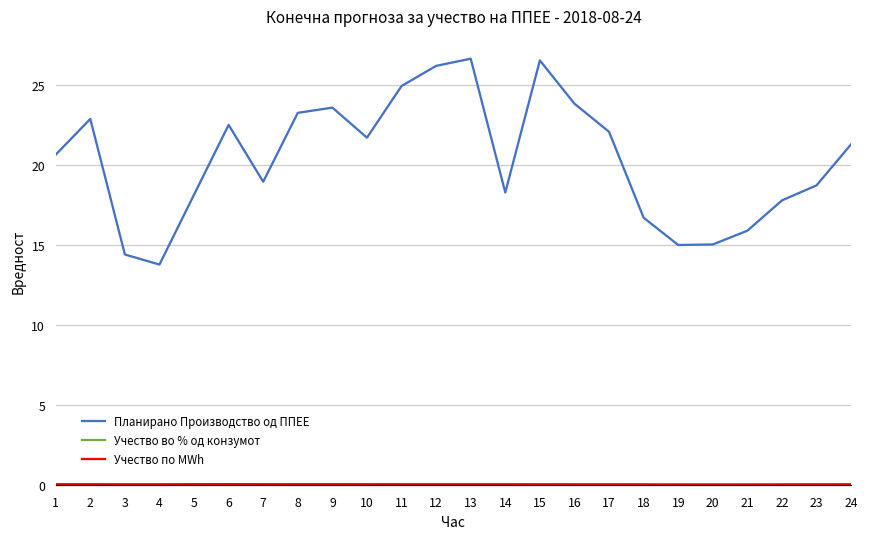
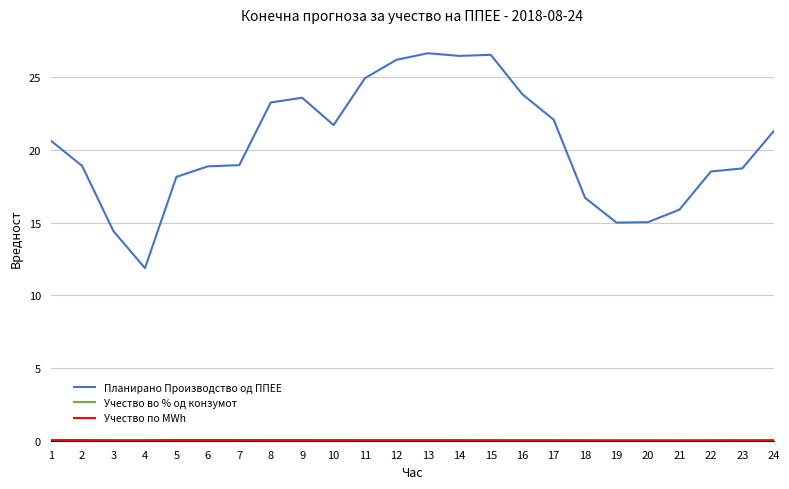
  {
    "Планирано Производство од ППЕЕ": {
      "1": 20.6,
-     "2": 22.9,
+     "2": 18.9,
      "3": 14.4,
-     "4": 13.8,
+     "4": 11.9,
      "5": 18.1,
-     "6": 22.5,
+     "6": 18.9,
      "7": 18.9,
      "8": 23.3,
      "9": 23.6,
      "10": 21.7,
      "11": 24.9,
      "12": 26.2,
      "13": 26.6,
-     "14": 18.3,
+     "14": 26.5,
      "15": 26.5,
      "16": 23.8,
      "17": 22.1,
      "18": 16.7,
      "19": 15.0,
      "20": 15.0,
      "21": 15.9,
-     "22": 17.8,
+     "22": 18.5,
      "23": 18.7,
      "24": 21.3
    },
    "Учество по MWh": {
      "1": 0.0,
      "2": 0.0,
      "3": 0.0,
      "4": 0.0,
      "5": 0.0,
      "6": 0.0,
      "7": 0.0,
      "8": 0.0,
      "9": 0.0,
      "10": 0.0,
      "11": 0.0,
      "12": 0.0,
      "13": 0.0,
      "14": 0.0,
      "15": 0.0,
      "16": 0.0,
      "17": 0.0,
      "18": 0.0,
      "19": 0.0,
      "20": 0.0,
      "21": 0.0,
      "22": 0.0,
      "23": 0.0,
      "24": 0.0
    }
  }
